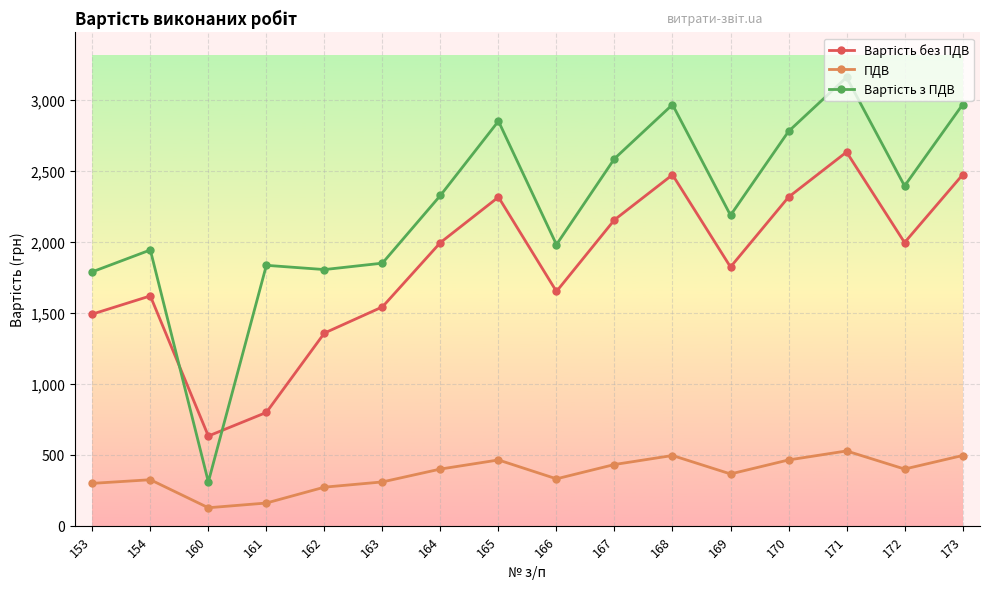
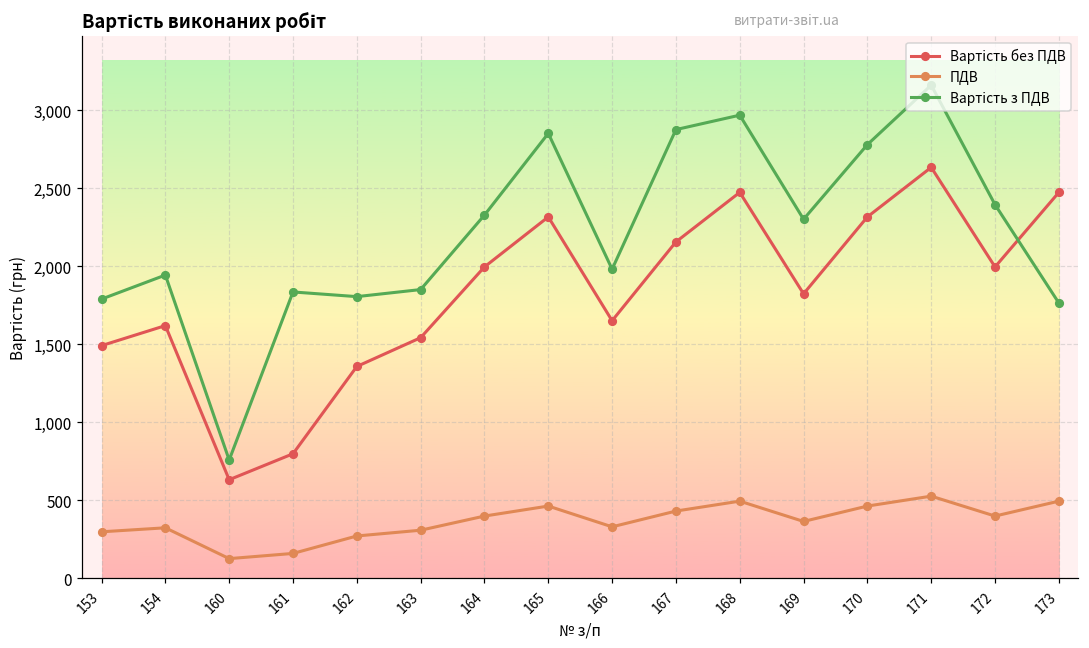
  {
    "Вартість з ПДВ": {
      "153": "1,790",
      "154": "1,940",
-     "160": "310",
+     "160": "760",
      "161": "1,840",
      "162": "1,810",
      "163": "1,850",
      "164": "2,330",
      "165": "2,850",
      "166": "1,980",
-     "167": "2,590",
+     "167": "2,880",
      "168": "2,970",
-     "169": "2,190",
+     "169": "2,300",
      "170": "2,780",
      "172": "2,390",
-     "173": "2,970"
+     "173": "1,760"
    }
  }
